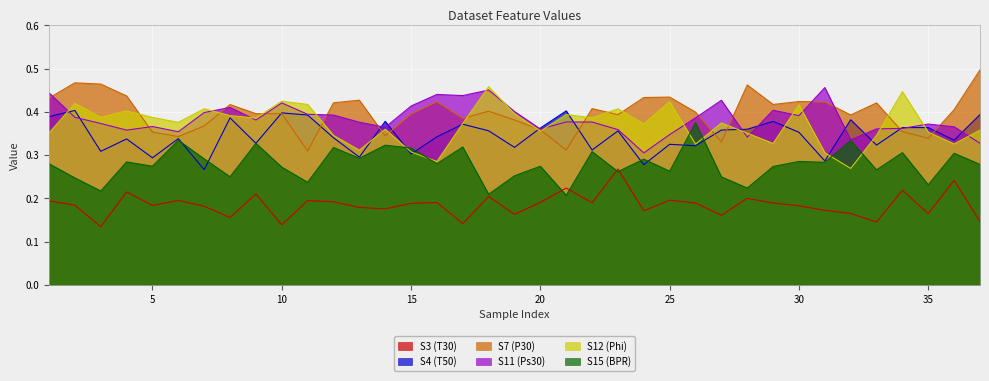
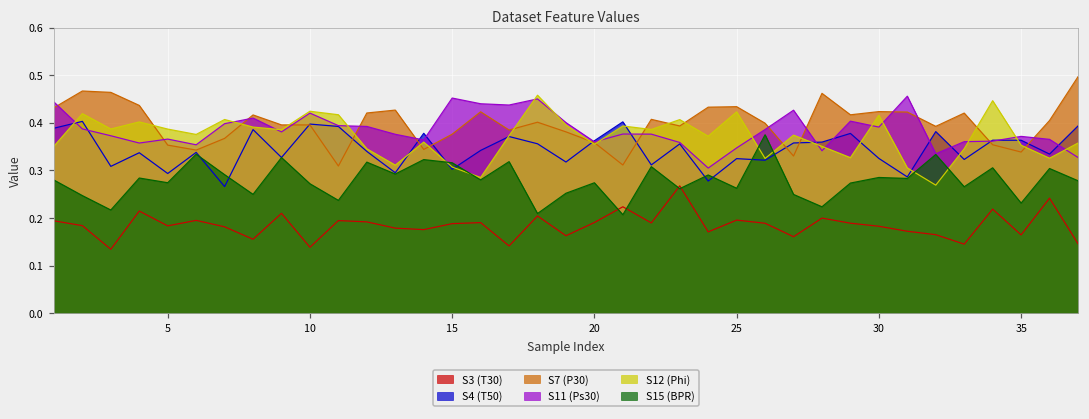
  {
    "S3 (T30)": {
      "5": 0.18,
      "10": 0.14,
      "15": 0.19,
      "20": 0.19,
      "25": 0.20,
      "30": 0.18,
      "35": 0.16
    },
    "S4 (T50)": {
      "5": 0.29,
      "25": 0.32,
-     "30": 0.35,
+     "30": 0.33,
      "35": 0.36
    },
    "S7 (P30)": {
      "5": 0.35,
-     "15": 0.40,
+     "15": 0.38,
      "25": 0.43,
      "30": 0.42,
      "35": 0.34
    },
    "S11 (Ps30)": {
      "5": 0.37,
-     "15": 0.41,
+     "15": 0.45,
      "25": 0.35,
      "30": 0.39,
      "35": 0.37
    },
    "S12 (Phi)": {
      "5": 0.39,
      "25": 0.42,
      "30": 0.42,
      "35": 0.35
    },
    "S15 (BPR)": {
      "5": 0.27,
      "10": 0.27,
      "15": 0.32,
      "20": 0.27,
      "25": 0.26,
      "30": 0.29,
      "35": 0.23
    }
  }
